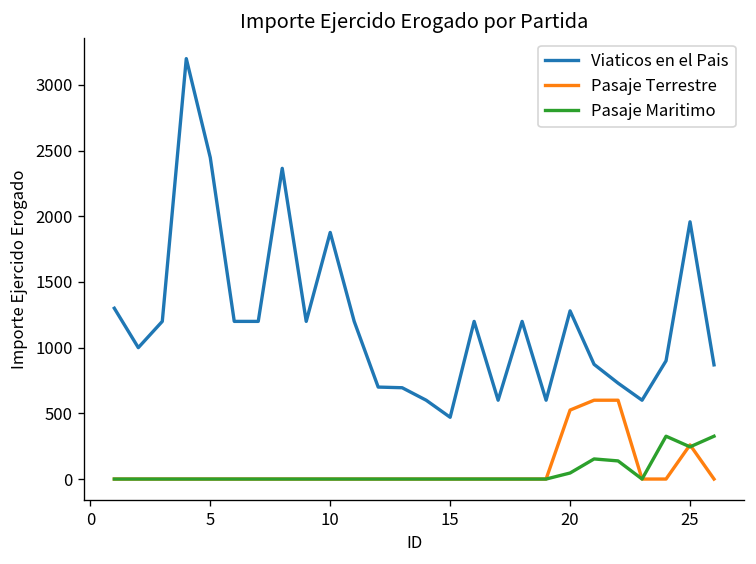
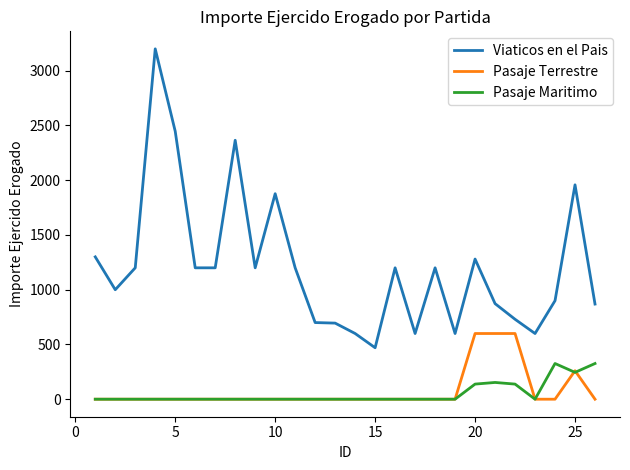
  {
    "Viaticos en el Pais": {
      "5": 2450,
      "10": 1880,
      "15": 470,
      "20": 1280,
      "25": 1960
    },
    "Pasaje Terrestre": {
-     "20": 530
+     "20": 600
    },
    "Pasaje Maritimo": {
-     "20": 50
+     "20": 140
    }
  }
